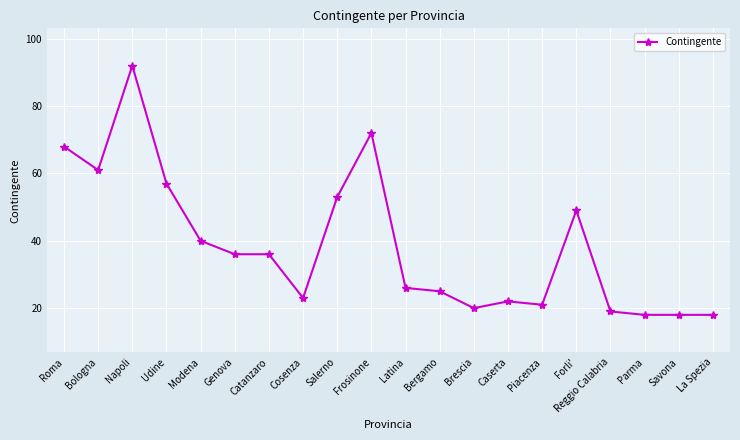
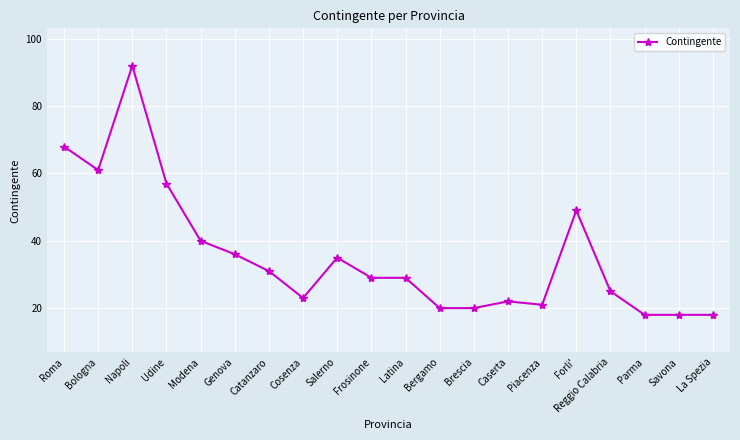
  {
    "Roma": 68,
    "Bologna": 61,
    "Napoli": 92,
    "Udine": 57,
    "Modena": 40,
    "Genova": 36,
-   "Catanzaro": 36,
+   "Catanzaro": 31,
    "Cosenza": 23,
-   "Salerno": 53,
-   "Frosinone": 72,
-   "Latina": 26,
-   "Bergamo": 25,
+   "Salerno": 35,
+   "Frosinone": 29,
+   "Latina": 29,
+   "Bergamo": 20,
    "Brescia": 20,
    "Caserta": 22,
    "Piacenza": 21,
    "Forli'": 49,
-   "Reggio Calabria": 19,
+   "Reggio Calabria": 25,
    "Parma": 18,
    "Savona": 18,
    "La Spezia": 18
  }
